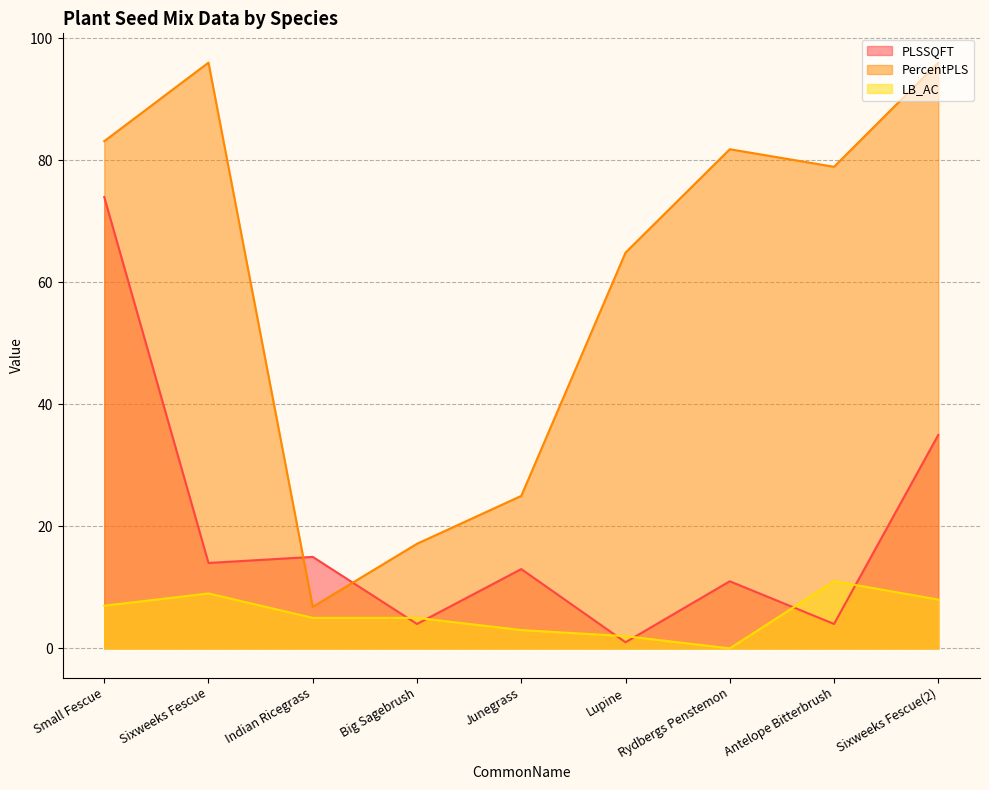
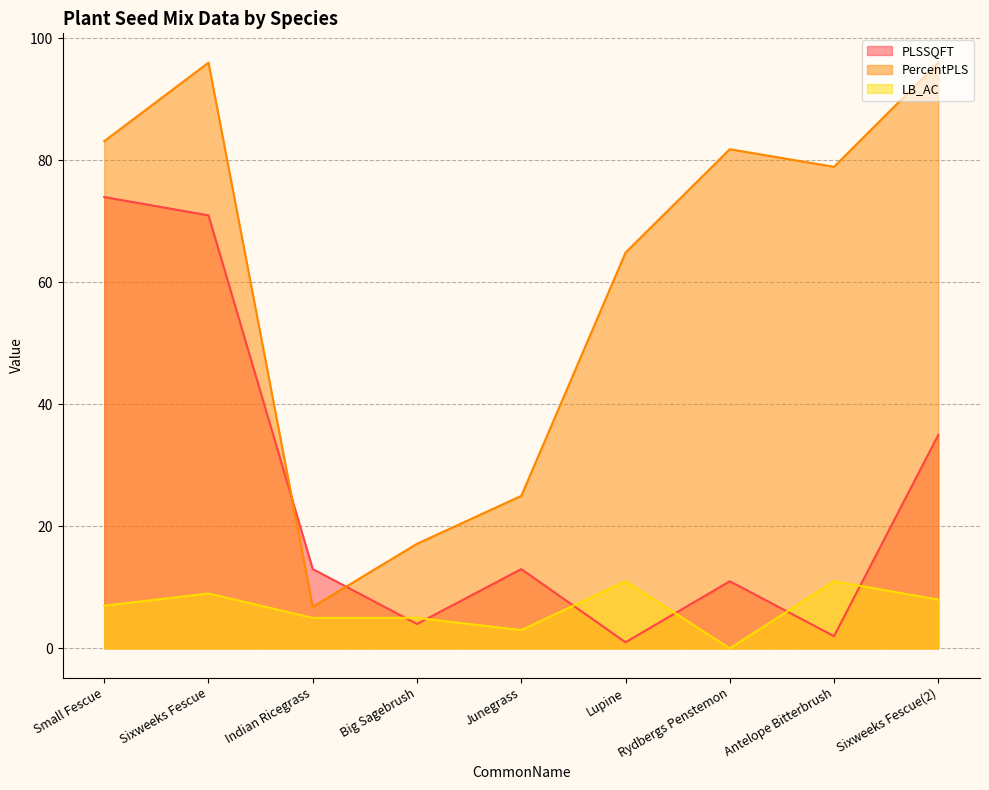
  {
    "PLSSQFT": {
      "Small Fescue": 74,
-     "Sixweeks Fescue": 14,
-     "Indian Ricegrass": 15,
+     "Sixweeks Fescue": 71,
+     "Indian Ricegrass": 13,
      "Big Sagebrush": 4,
      "Junegrass": 13,
      "Lupine": 1,
      "Rydbergs Penstemon": 11,
-     "Antelope Bitterbrush": 4,
+     "Antelope Bitterbrush": 2,
      "Sixweeks Fescue(2)": 35
    },
    "PercentPLS": {
      "Small Fescue": 83,
      "Sixweeks Fescue": 96,
      "Indian Ricegrass": 7,
      "Big Sagebrush": 17,
      "Junegrass": 25,
      "Lupine": 65,
      "Rydbergs Penstemon": 82,
      "Antelope Bitterbrush": 79
    },
    "LB_AC": {
      "Small Fescue": 7,
      "Sixweeks Fescue": 9,
      "Indian Ricegrass": 5,
      "Big Sagebrush": 5,
      "Junegrass": 3,
-     "Lupine": 2,
+     "Lupine": 11,
      "Rydbergs Penstemon": 0,
      "Antelope Bitterbrush": 11,
      "Sixweeks Fescue(2)": 8
    }
  }
